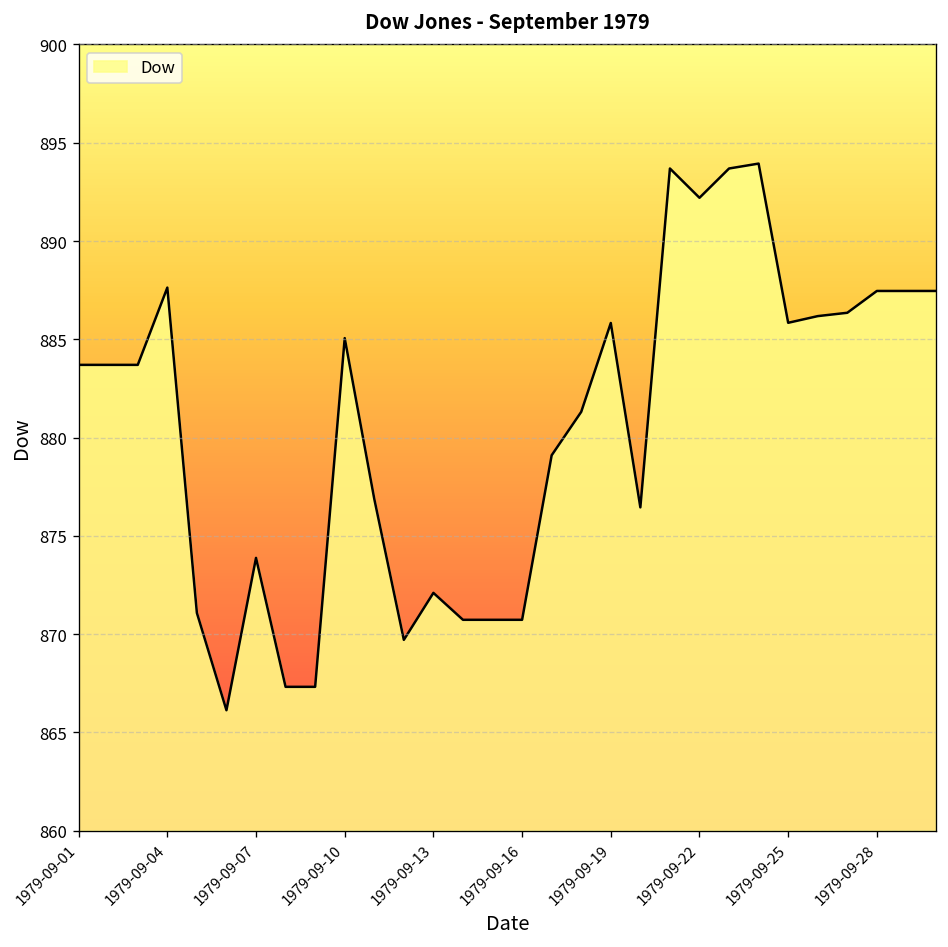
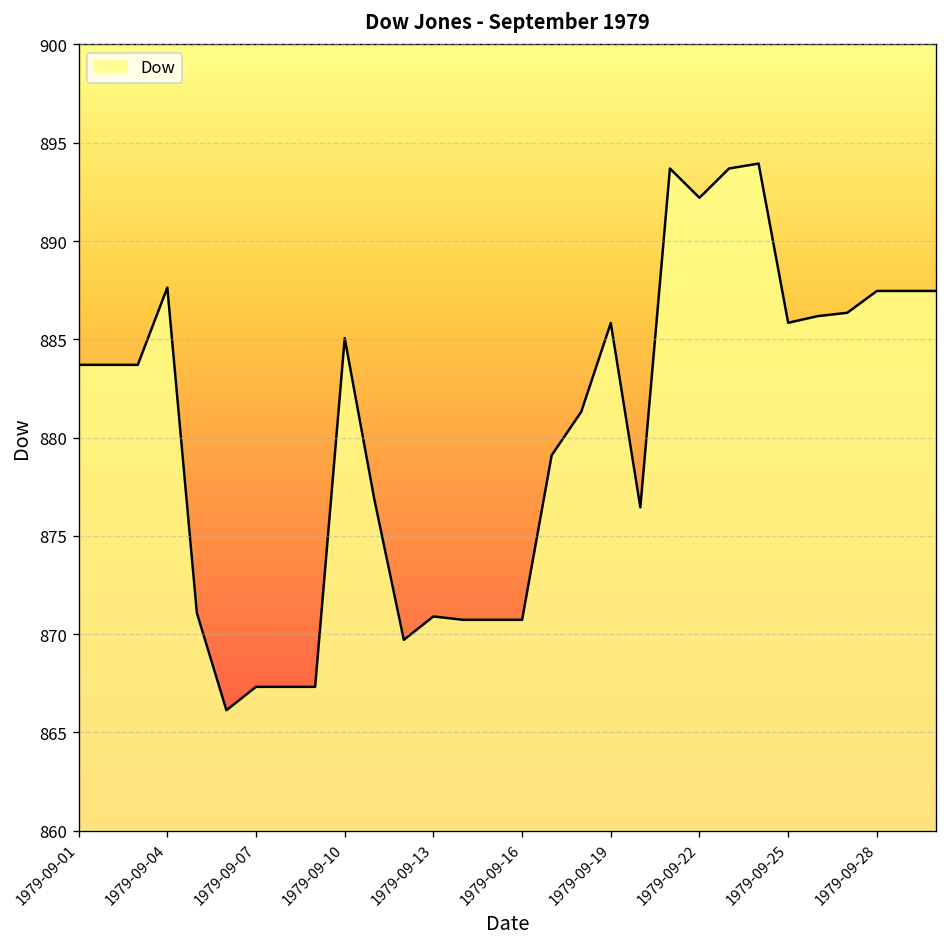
  {
    "1979-09-01": 883.7,
    "1979-09-04": 887.6,
-   "1979-09-07": 873.9,
+   "1979-09-07": 867.3,
    "1979-09-10": 885.1,
-   "1979-09-13": 872.1,
+   "1979-09-13": 870.9,
    "1979-09-16": 870.7,
    "1979-09-19": 885.8,
    "1979-09-22": 892.2,
    "1979-09-25": 885.8,
    "1979-09-28": 887.5
  }
